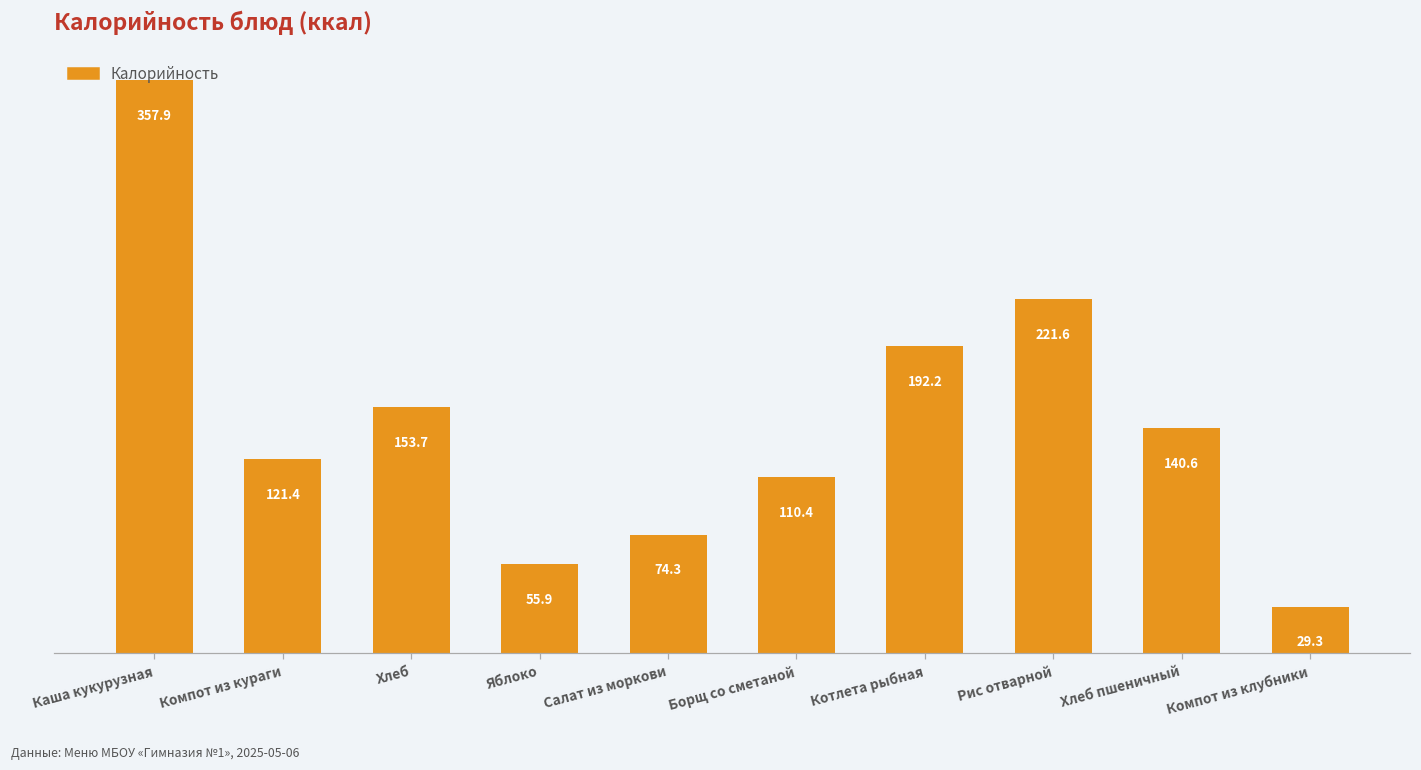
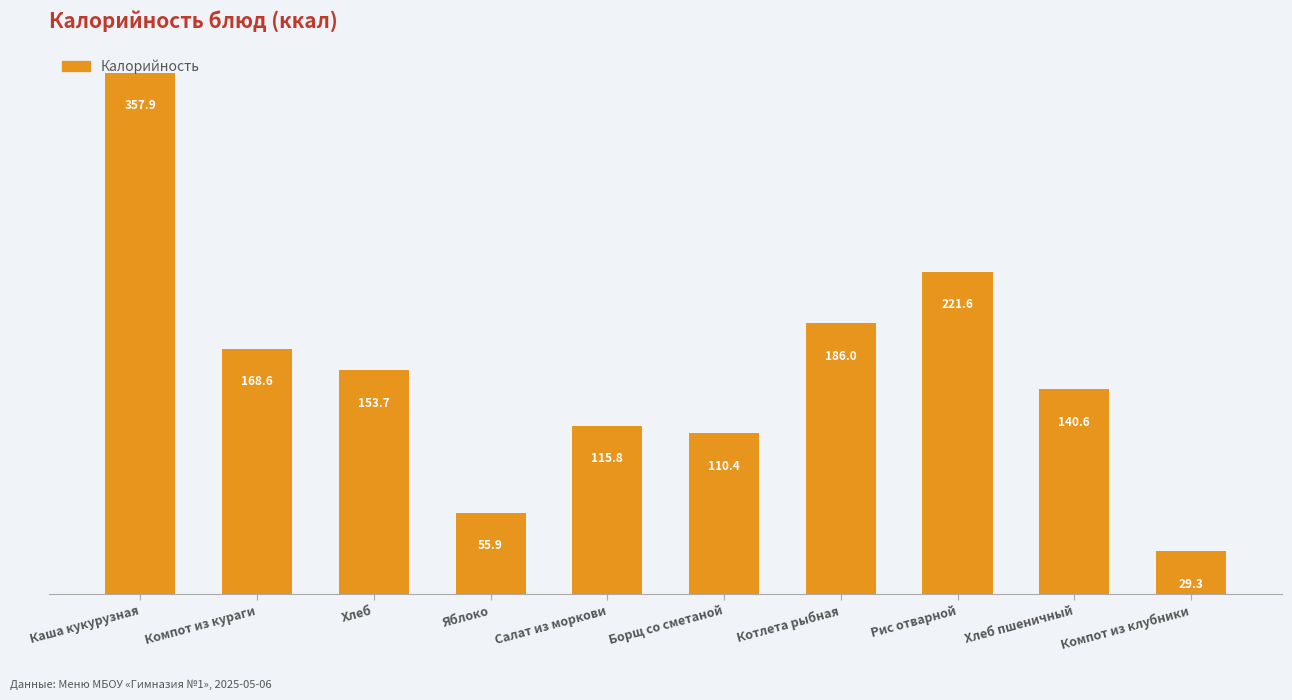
  {
    "Каша кукурузная": 357.9,
-   "Компот из кураги": 121.4,
+   "Компот из кураги": 168.6,
    "Хлеб": 153.7,
    "Яблоко": 55.9,
-   "Салат из моркови": 74.3,
+   "Салат из моркови": 115.8,
    "Борщ со сметаной": 110.4,
-   "Котлета рыбная": 192.2,
+   "Котлета рыбная": 186.0,
    "Рис отварной": 221.6,
    "Хлеб пшеничный": 140.6,
    "Компот из клубники": 29.3
  }
